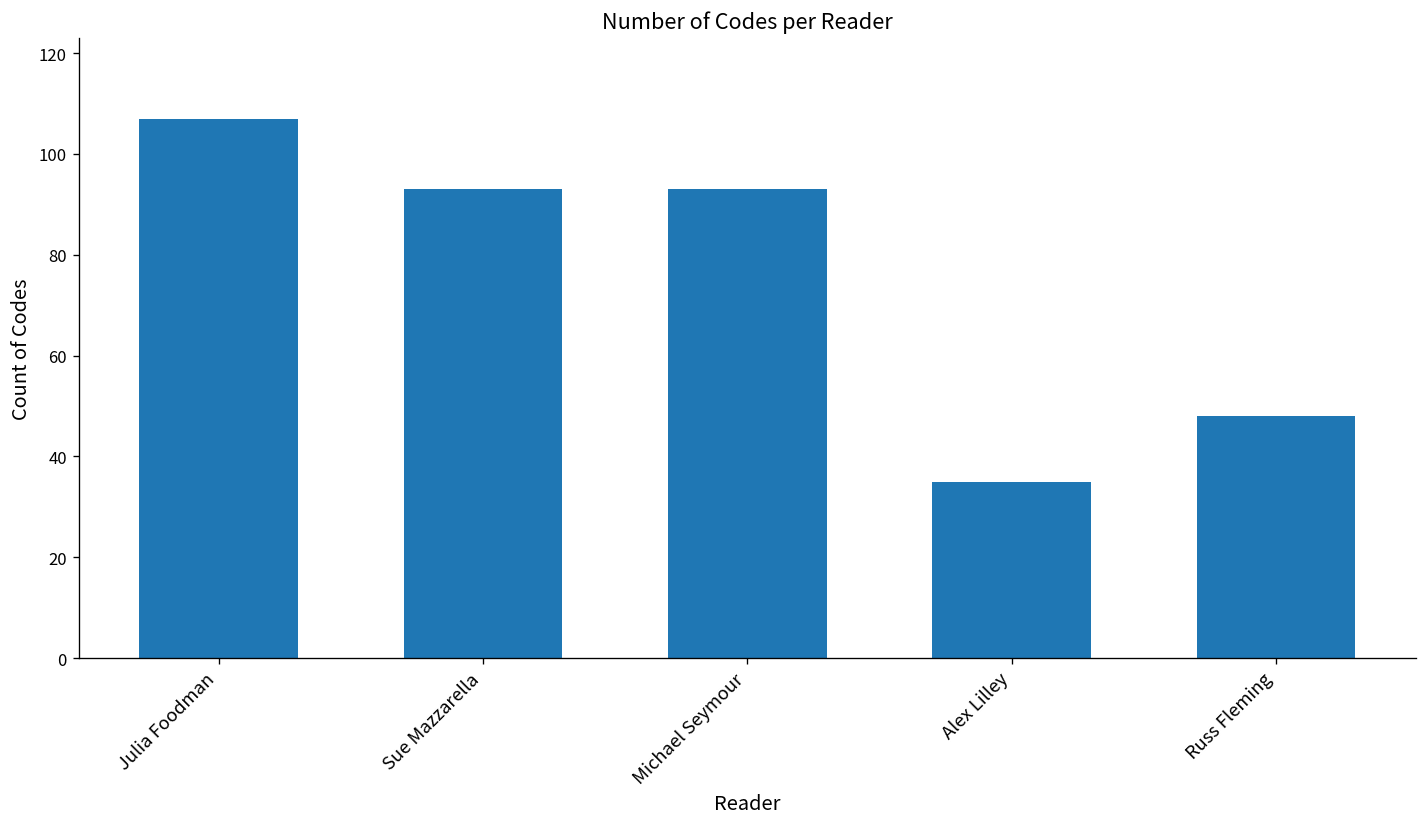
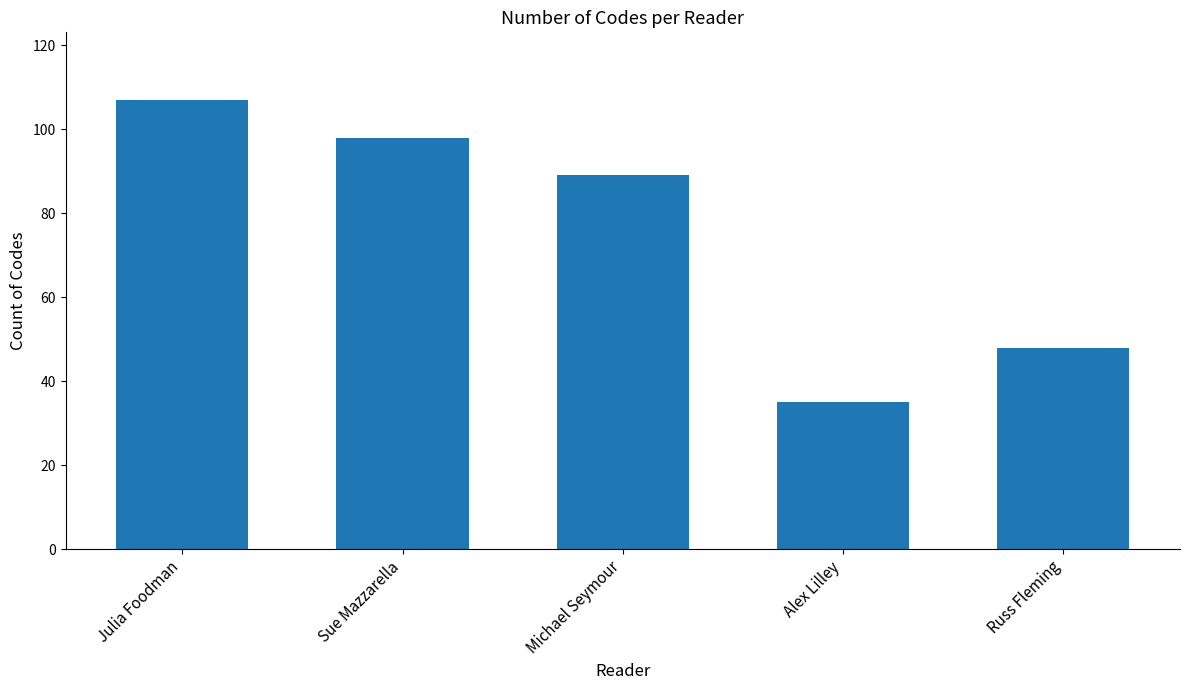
  {
    "Julia Foodman": 107,
-   "Sue Mazzarella": 93,
-   "Michael Seymour": 93,
+   "Sue Mazzarella": 98,
+   "Michael Seymour": 89,
    "Alex Lilley": 35,
    "Russ Fleming": 48
  }
